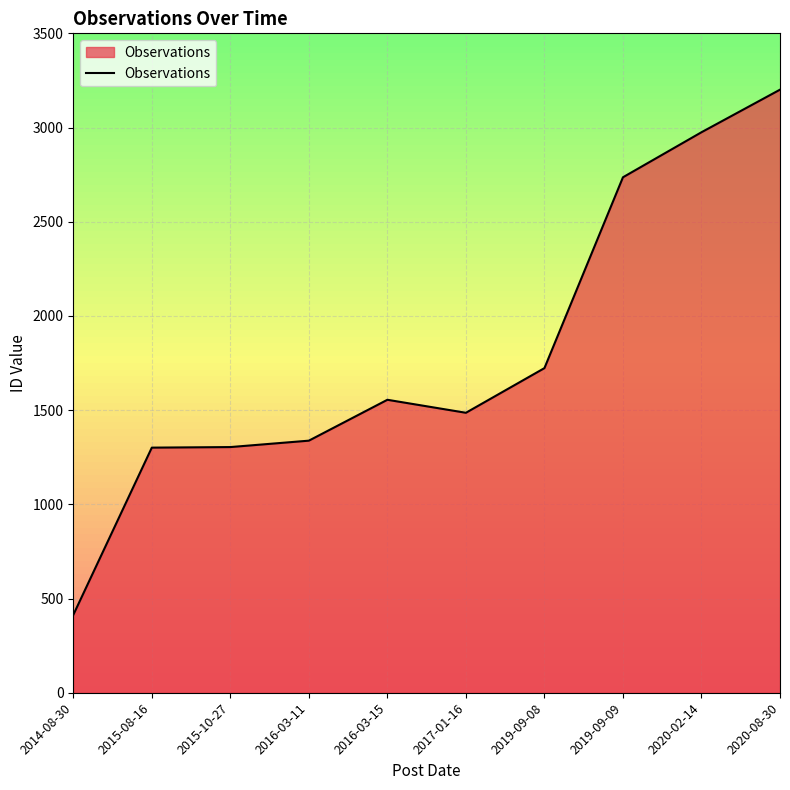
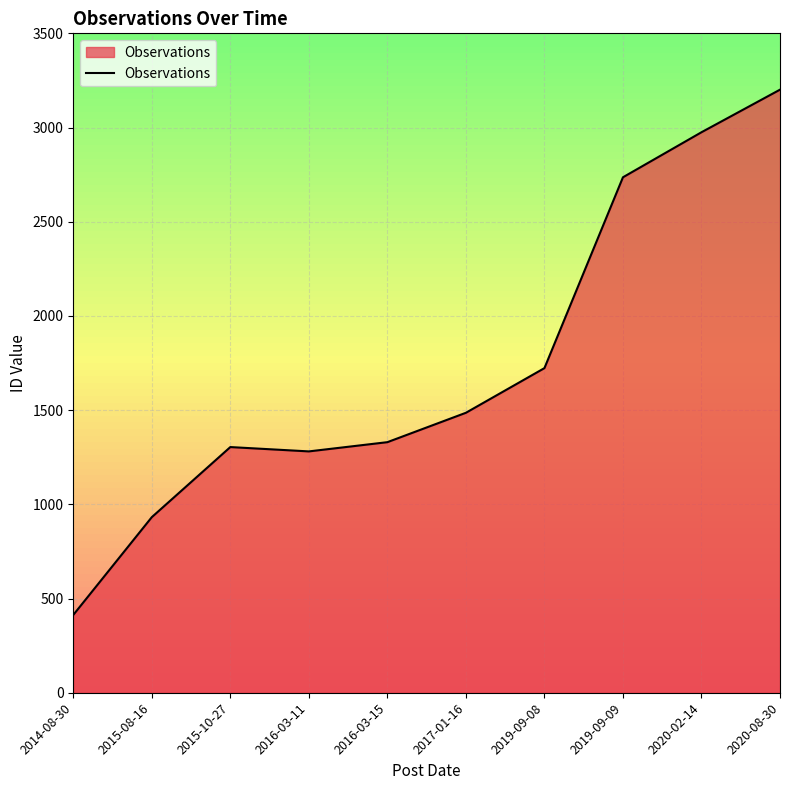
  {
    "2014-08-30": 410,
-   "2015-08-16": 1300,
+   "2015-08-16": 930,
    "2015-10-27": 1300,
-   "2016-03-11": 1340,
-   "2016-03-15": 1560,
+   "2016-03-11": 1280,
+   "2016-03-15": 1330,
    "2017-01-16": 1490,
    "2019-09-08": 1720,
    "2019-09-09": 2740,
    "2020-02-14": 2980,
    "2020-08-30": 3200
  }
